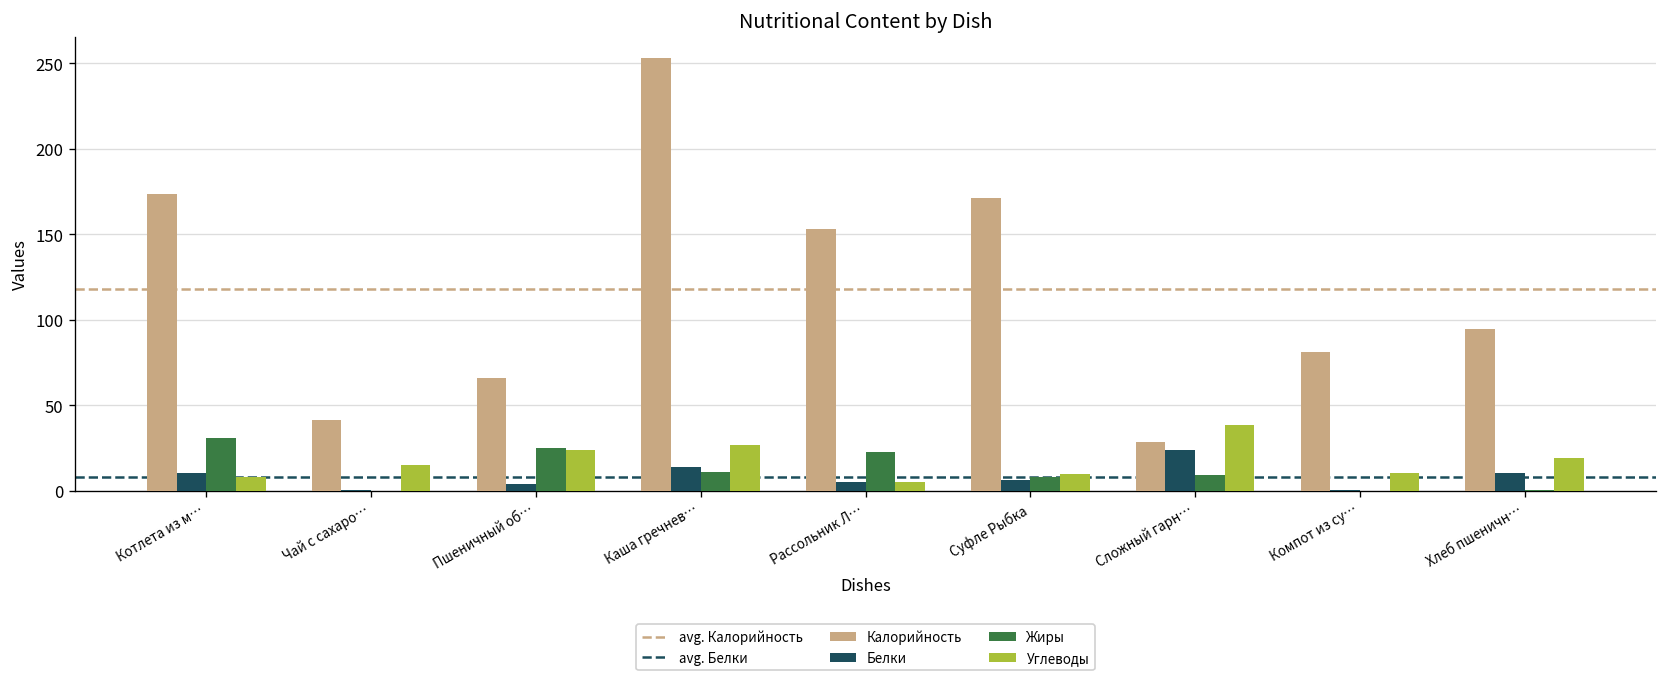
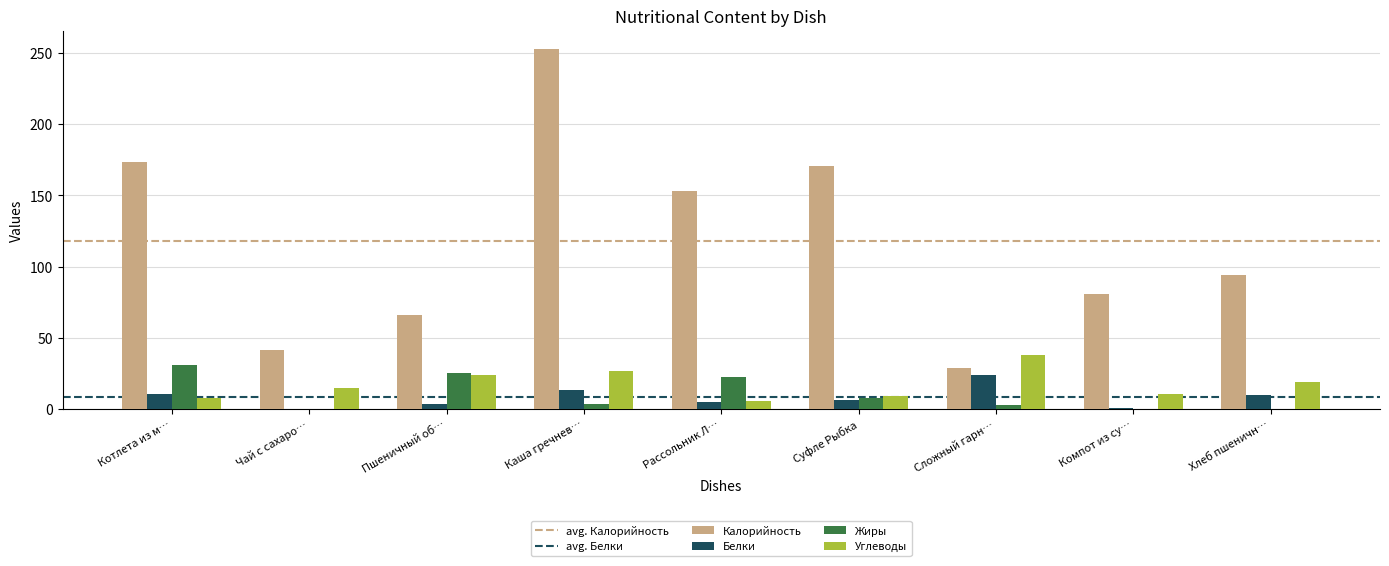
  {
    "Калорийность": {
      "Котлета из м…": 174,
      "Чай с сахаро…": 42,
      "Пшеничный об…": 66,
      "Каша гречнев…": 253,
      "Рассольник Л…": 153,
      "Суфле Рыбка": 171,
      "Сложный гарн…": 29,
      "Компот из су…": 81,
      "Хлеб пшеничн…": 94
    },
    "Белки": {
      "Котлета из м…": 10,
      "Пшеничный об…": 4,
      "Каша гречнев…": 14,
      "Рассольник Л…": 5,
      "Суфле Рыбка": 6,
      "Сложный гарн…": 24,
      "Хлеб пшеничн…": 10
    },
    "Жиры": {
      "Котлета из м…": 31,
      "Чай с сахаро…": 0,
      "Пшеничный об…": 25,
-     "Каша гречнев…": 11,
+     "Каша гречнев…": 3,
      "Рассольник Л…": 23,
      "Суфле Рыбка": 8,
-     "Сложный гарн…": 9,
+     "Сложный гарн…": 3,
      "Компот из су…": 0
    },
    "Углеводы": {
      "Котлета из м…": 8,
      "Чай с сахаро…": 15,
      "Пшеничный об…": 24,
      "Каша гречнев…": 27,
      "Рассольник Л…": 5,
      "Суфле Рыбка": 9,
      "Сложный гарн…": 38,
      "Компот из су…": 11,
      "Хлеб пшеничн…": 19
    }
  }
